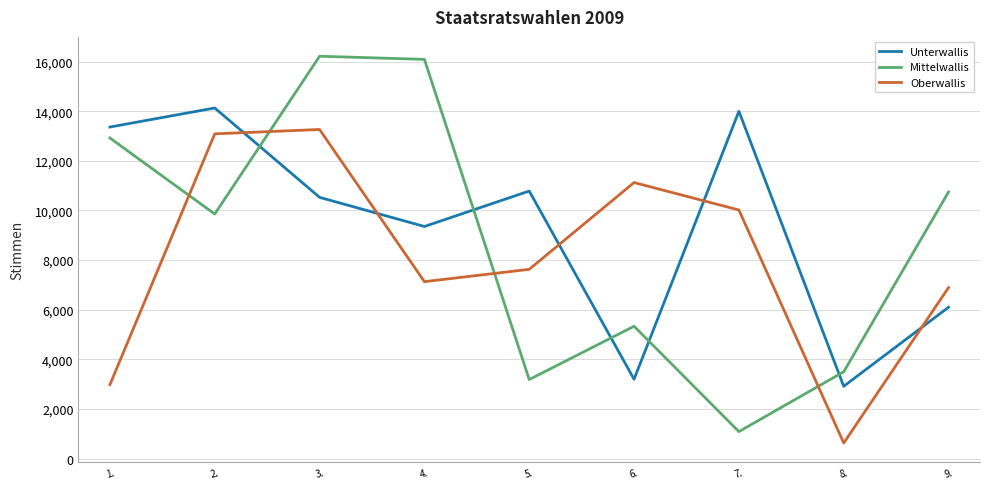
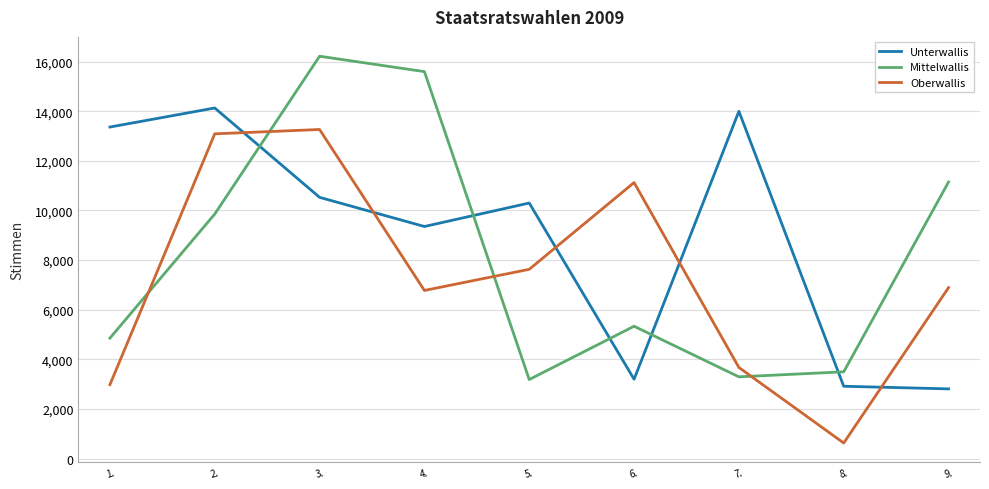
  {
    "Unterwallis": {
      "1.": "13,400",
      "2.": "14,100",
      "3.": "10,500",
      "4.": "9,400",
-     "5.": "10,800",
+     "5.": "10,300",
      "6.": "3,200",
      "7.": "14,000",
      "8.": "2,900",
-     "9.": "6,100"
+     "9.": "2,800"
    },
    "Mittelwallis": {
-     "1.": "12,900",
+     "1.": "4,900",
      "2.": "9,900",
      "3.": "16,200",
-     "4.": "16,100",
+     "4.": "15,600",
      "5.": "3,200",
      "6.": "5,300",
-     "7.": "1,100",
+     "7.": "3,300",
      "8.": "3,500",
-     "9.": "10,700"
+     "9.": "11,100"
    },
    "Oberwallis": {
      "1.": "3,000",
      "2.": "13,100",
      "3.": "13,300",
-     "4.": "7,100",
+     "4.": "6,800",
      "5.": "7,600",
      "6.": "11,100",
-     "7.": "10,000",
+     "7.": "3,700",
      "8.": "600",
      "9.": "6,900"
    }
  }
